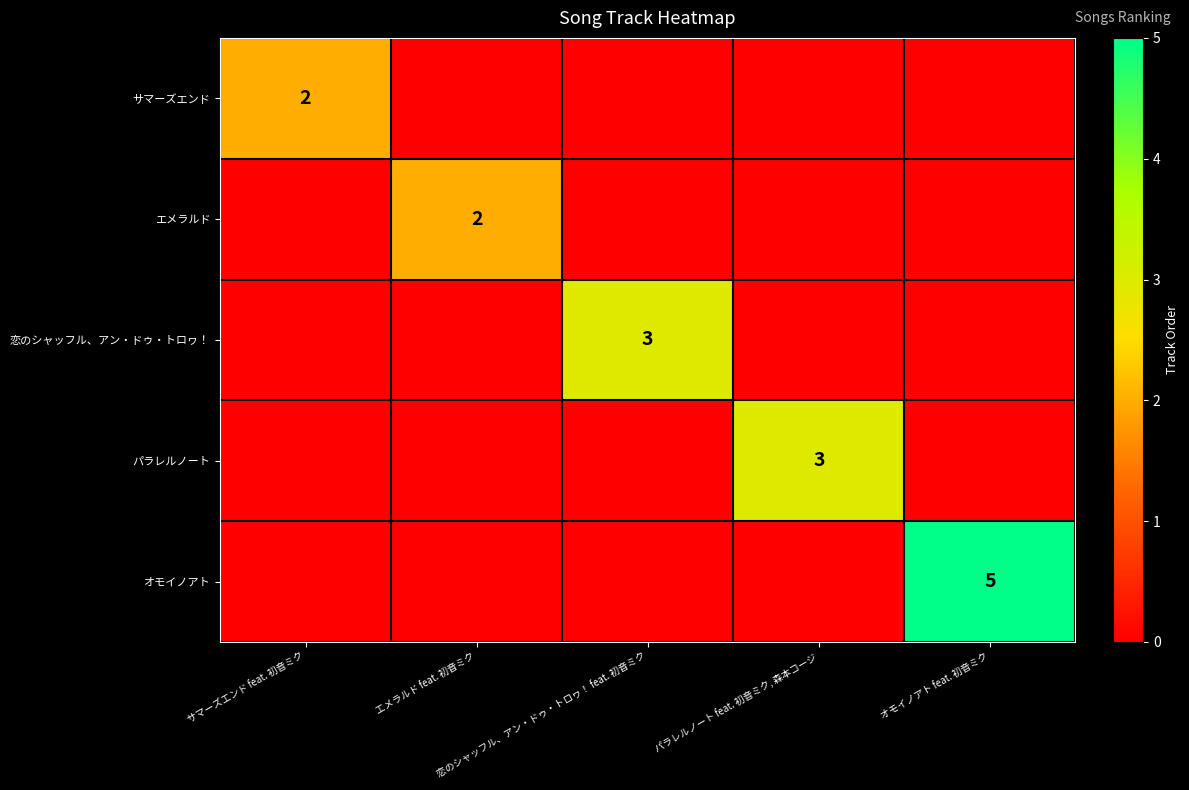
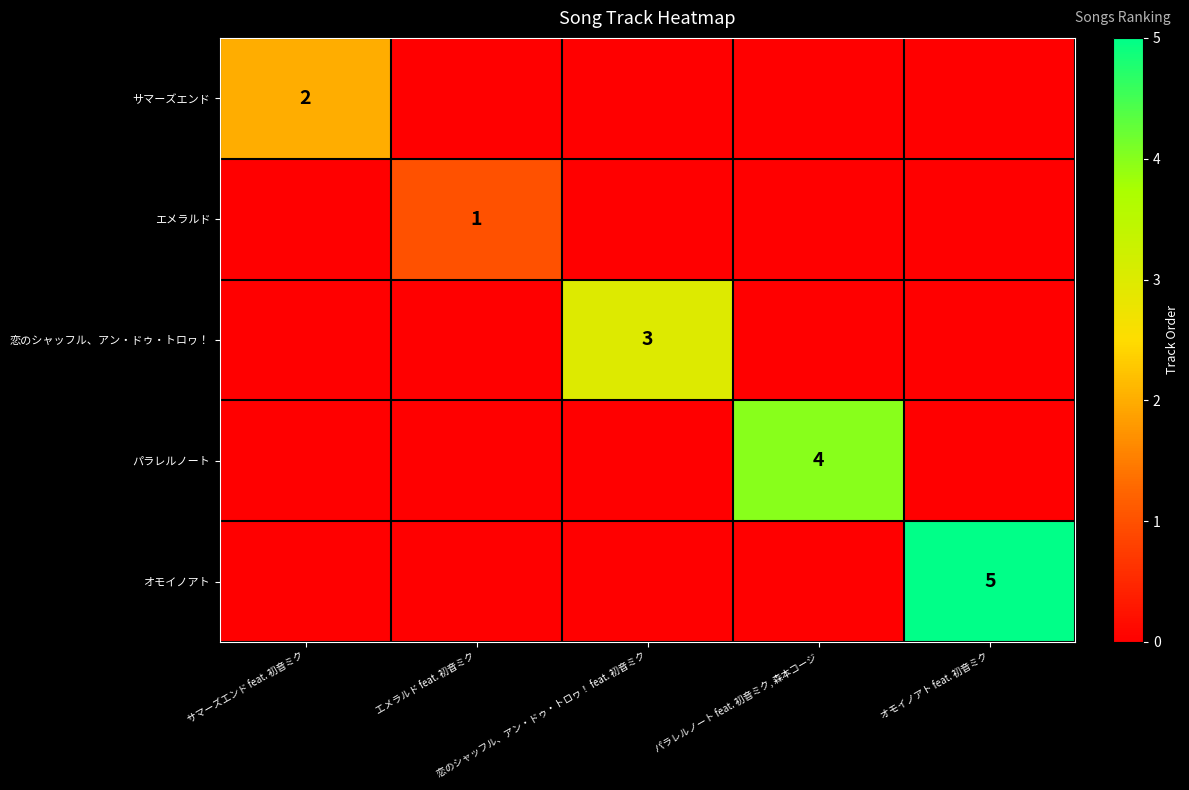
  {
    "サマーズエンド": {
      "サマーズエンド feat. 初音ミク": 2
    },
    "エメラルド": {
-     "エメラルド feat. 初音ミク": 2
+     "エメラルド feat. 初音ミク": 1
    },
    "恋のシャッフル、アン・ドゥ・トロヮ！": {
      "恋のシャッフル、アン・ドゥ・トロヮ！ feat. 初音ミク": 3
    },
    "パラレルノート": {
-     "パラレルノート feat. 初音ミク, 森本コージ": 3
+     "パラレルノート feat. 初音ミク, 森本コージ": 4
    },
    "オモイノアト": {
      "オモイノアト feat. 初音ミク": 5
    }
  }
